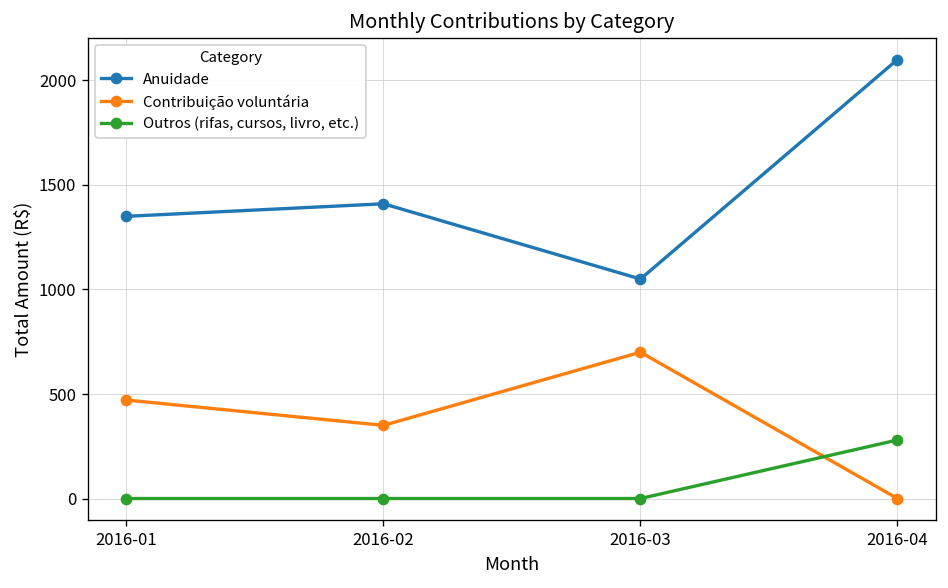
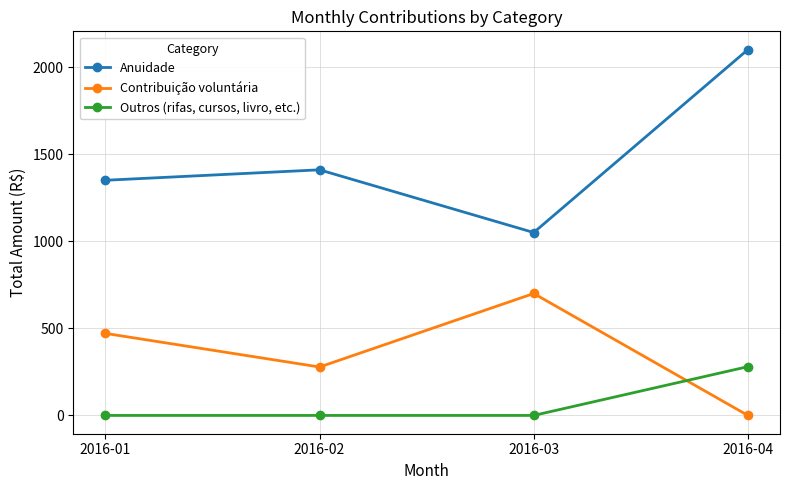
  {
    "Anuidade": {
      "2016-01": 1350,
      "2016-02": 1410,
      "2016-03": 1050,
      "2016-04": 2100
    },
    "Contribuição voluntária": {
      "2016-01": 470,
-     "2016-02": 350,
+     "2016-02": 280,
      "2016-03": 700,
      "2016-04": 0
    },
    "Outros (rifas, cursos, livro, etc.)": {
      "2016-01": 0,
      "2016-02": 0,
      "2016-03": 0,
      "2016-04": 280
    }
  }
